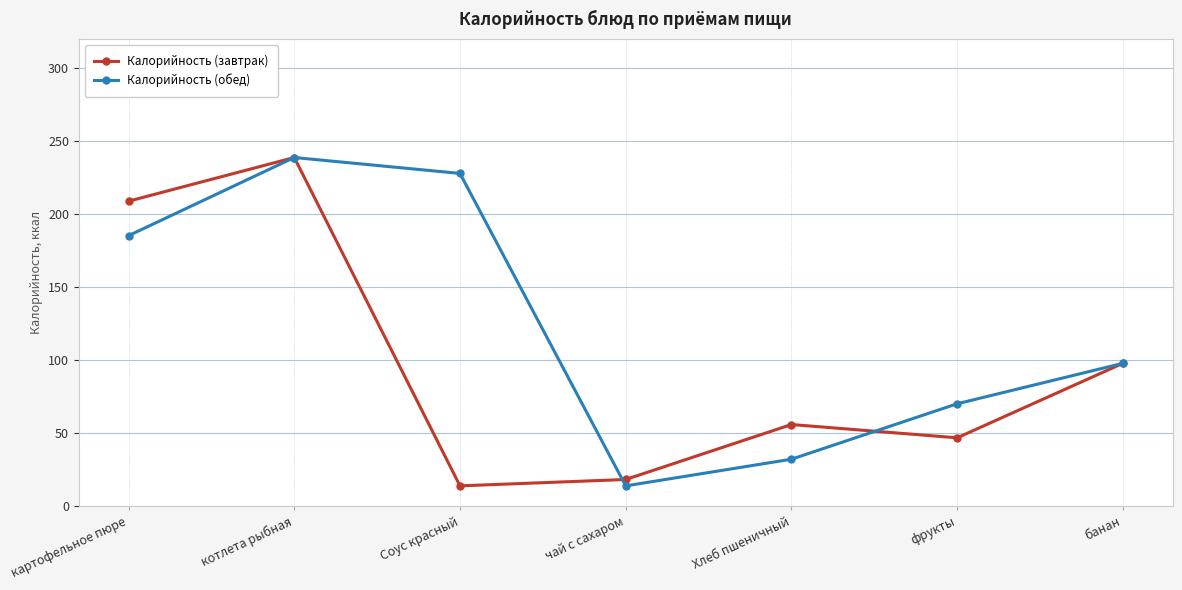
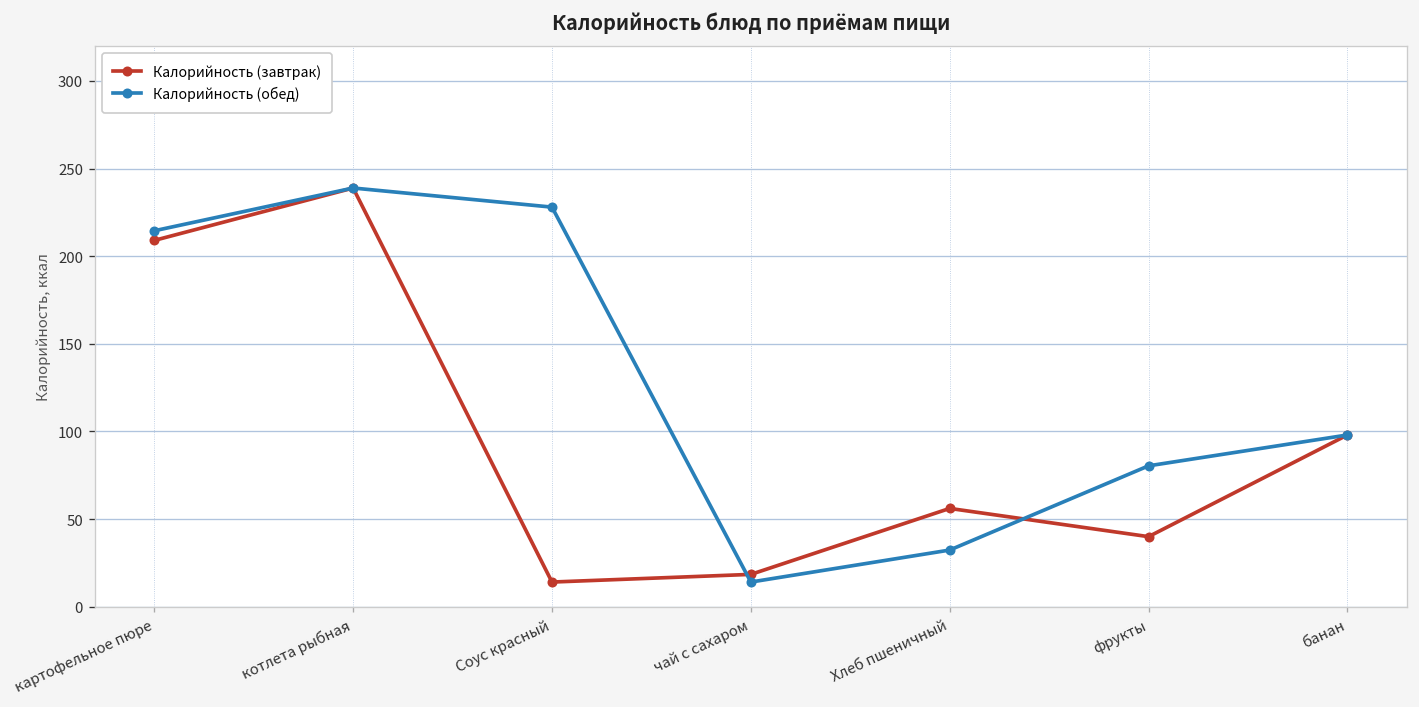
  {
    "Калорийность (завтрак)": {
      "картофельное пюре": 209,
      "Соус красный": 14,
      "чай с сахаром": 18,
      "Хлеб пшеничный": 56,
-     "фрукты": 47
+     "фрукты": 40
    },
    "Калорийность (обед)": {
-     "картофельное пюре": 185,
+     "картофельное пюре": 215,
      "Соус красный": 228,
      "чай с сахаром": 14,
      "Хлеб пшеничный": 32,
-     "фрукты": 70
+     "фрукты": 80
    }
  }
